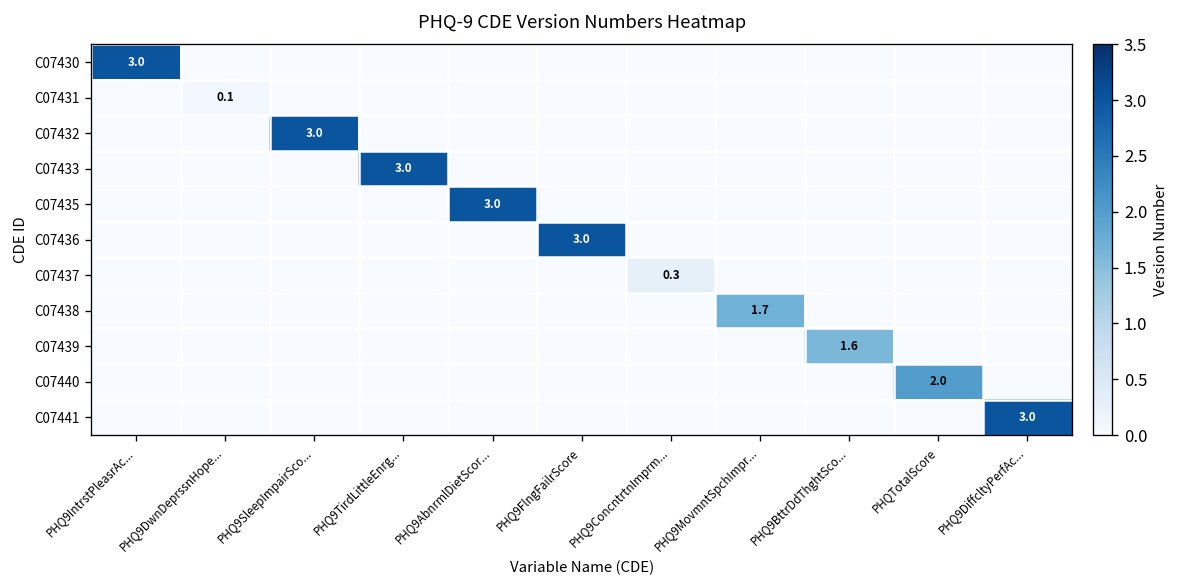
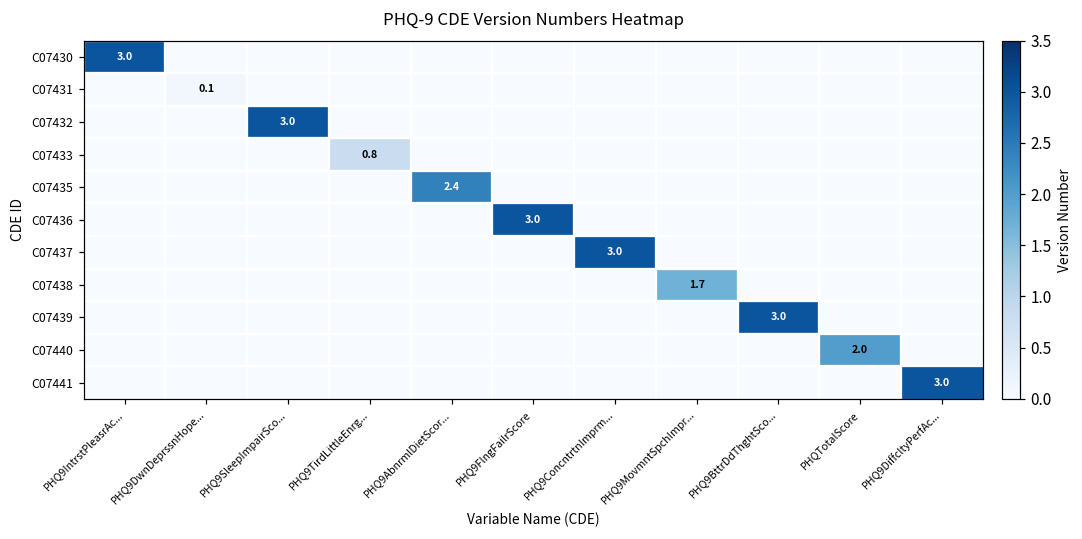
  {
    "C07430": {
      "PHQ9IntrstPleasrAc...": 3.0
    },
    "C07431": {
      "PHQ9DwnDeprssnHope...": 0.1
    },
    "C07432": {
      "PHQ9SleepImpairSco...": 3.0
    },
    "C07433": {
-     "PHQ9TirdLittleEnrg...": 3.0
+     "PHQ9TirdLittleEnrg...": 0.8
    },
    "C07435": {
-     "PHQ9AbnrmlDietScor...": 3.0
+     "PHQ9AbnrmlDietScor...": 2.4
    },
    "C07436": {
      "PHQ9FlngFailrScore": 3.0
    },
    "C07437": {
-     "PHQ9ConcntrtnImprm...": 0.3
+     "PHQ9ConcntrtnImprm...": 3.0
    },
    "C07438": {
      "PHQ9MovmntSpchImpr...": 1.7
    },
    "C07439": {
-     "PHQ9BttrDdThghtSco...": 1.6
+     "PHQ9BttrDdThghtSco...": 3.0
    },
    "C07440": {
      "PHQTotalScore": 2.0
    },
    "C07441": {
      "PHQ9DiffcltyPerfAc...": 3.0
    }
  }
